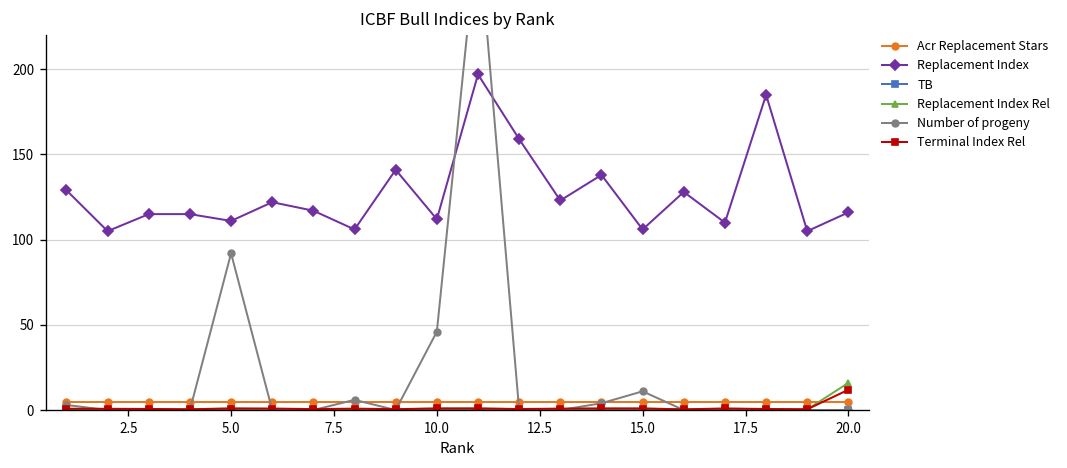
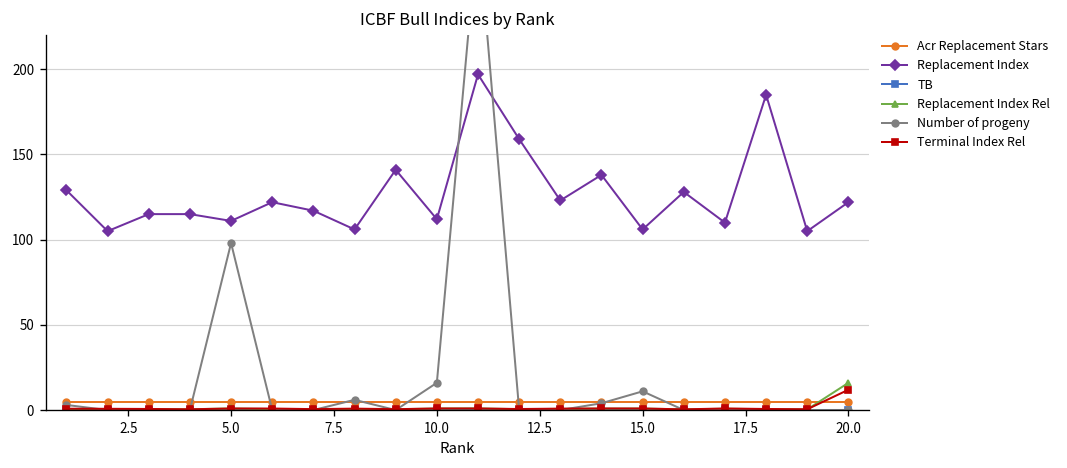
  {
    "Acr Replacement Stars": {
      "5.0": 5,
      "10.0": 5,
      "15.0": 5,
      "20.0": 5
    },
    "Replacement Index": {
      "5.0": 111,
      "10.0": 112,
      "15.0": 106,
-     "20.0": 116
+     "20.0": 122
    },
    "Replacement Index Rel": {
      "20.0": 16
    },
    "Number of progeny": {
-     "5.0": 92,
-     "10.0": 46,
+     "5.0": 98,
+     "10.0": 16,
      "15.0": 11
    },
    "Terminal Index Rel": {
      "20.0": 12
    }
  }
